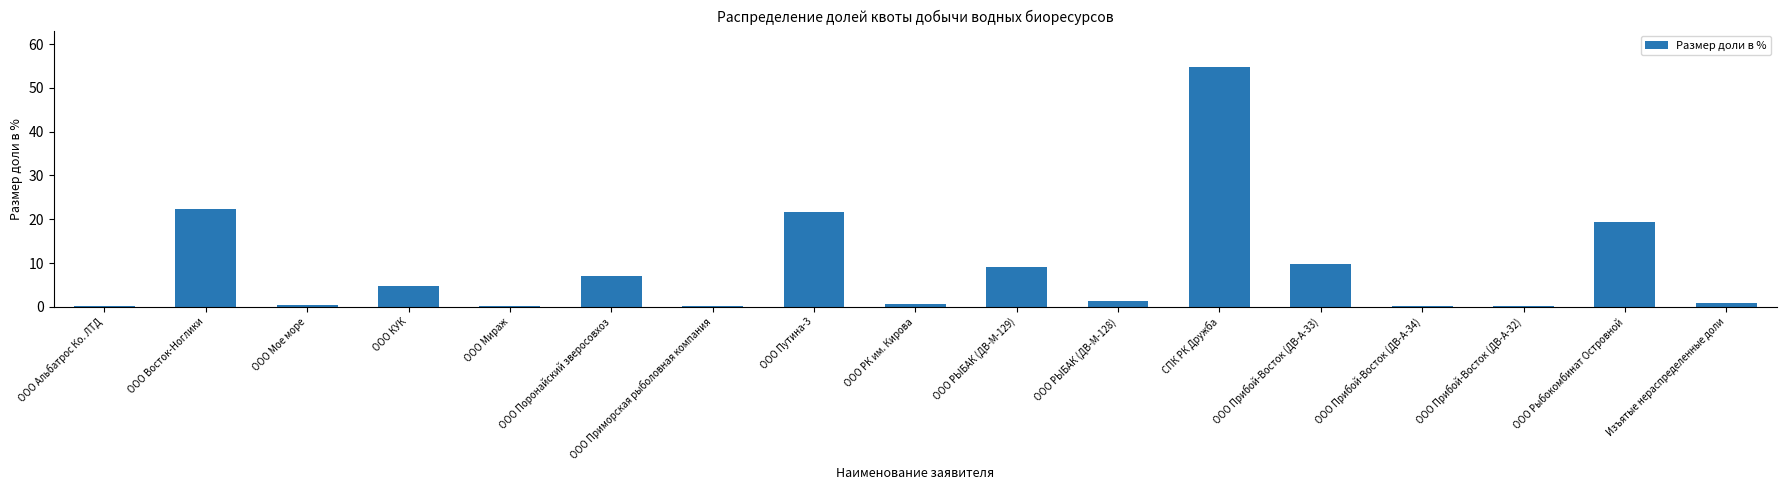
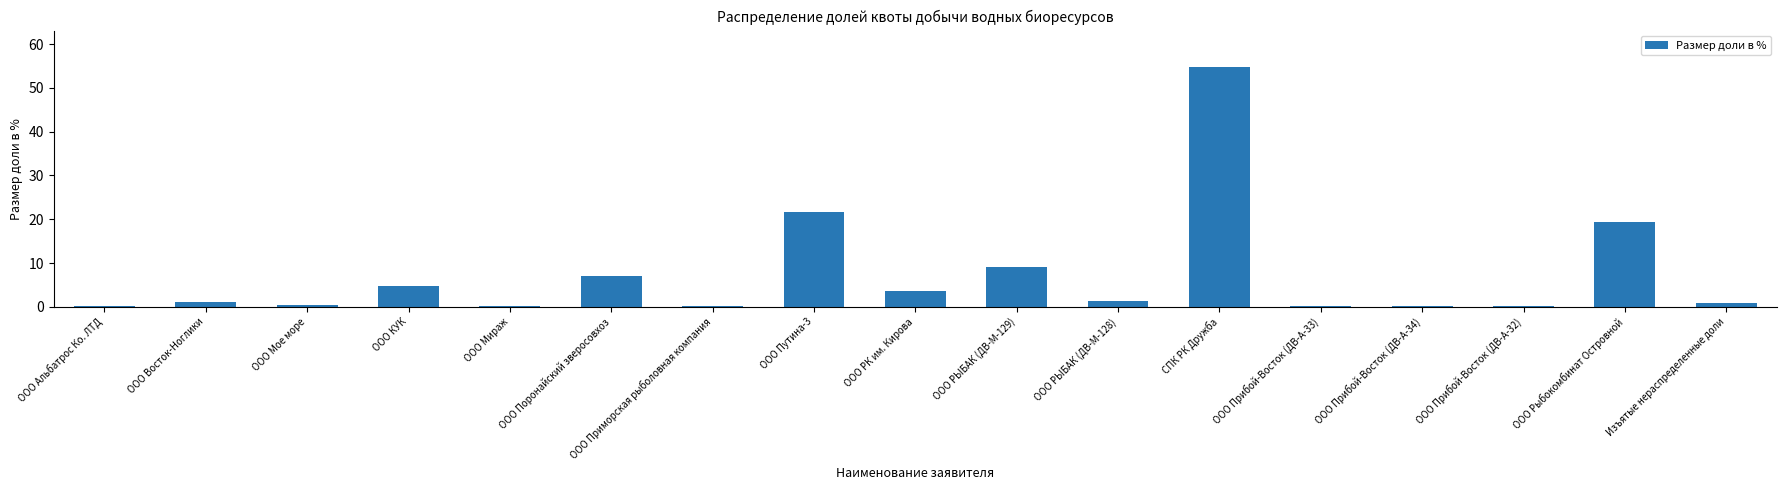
  {
-   "ООО Восток-Ноглики": 22,
+   "ООО Восток-Ноглики": 1,
    "ООО КУК": 5,
    "ООО Поронайский зверосовхоз": 7,
    "ООО Путина-3": 22,
-   "ООО РК им. Кирова": 1,
+   "ООО РК им. Кирова": 4,
    "ООО РЫБАК (ДВ-М-129)": 9,
    "ООО РЫБАК (ДВ-М-128)": 1,
    "СПК РК Дружба": 55,
-   "ООО Прибой-Восток (ДВ-А-33)": 10,
+   "ООО Прибой-Восток (ДВ-А-33)": 0,
    "ООО Рыбокомбинат Островной": 19,
    "Изъятые нераспределенные доли": 1
  }
